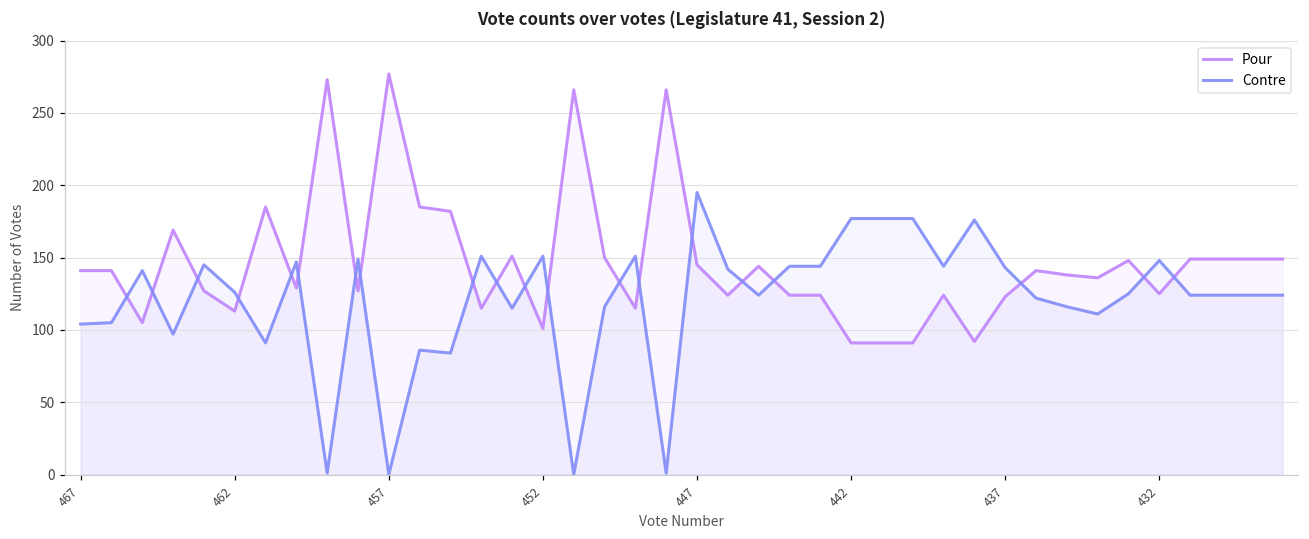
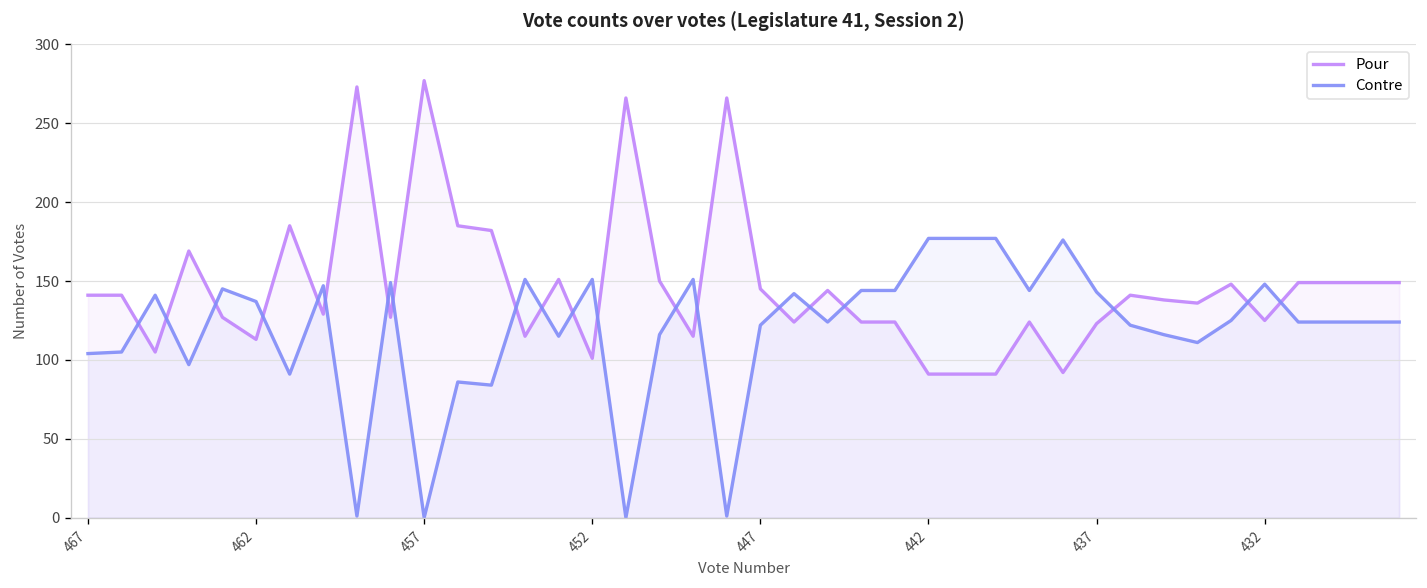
  {
    "Pour": {
      "467": 141,
      "462": 113,
      "457": 277,
      "452": 101,
      "447": 145,
      "442": 91,
      "437": 123,
      "432": 125
    },
    "Contre": {
      "467": 104,
-     "462": 126,
+     "462": 137,
      "457": 0,
      "452": 151,
-     "447": 195,
+     "447": 122,
      "442": 177,
      "437": 143,
      "432": 148
    }
  }
